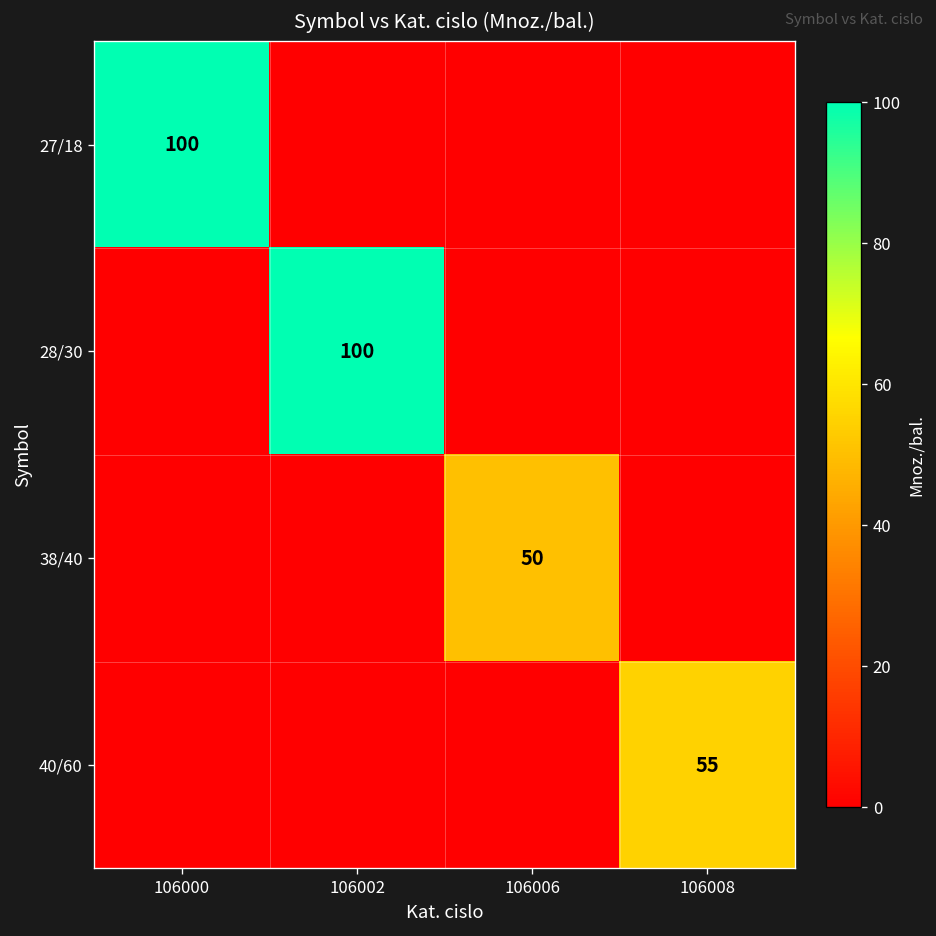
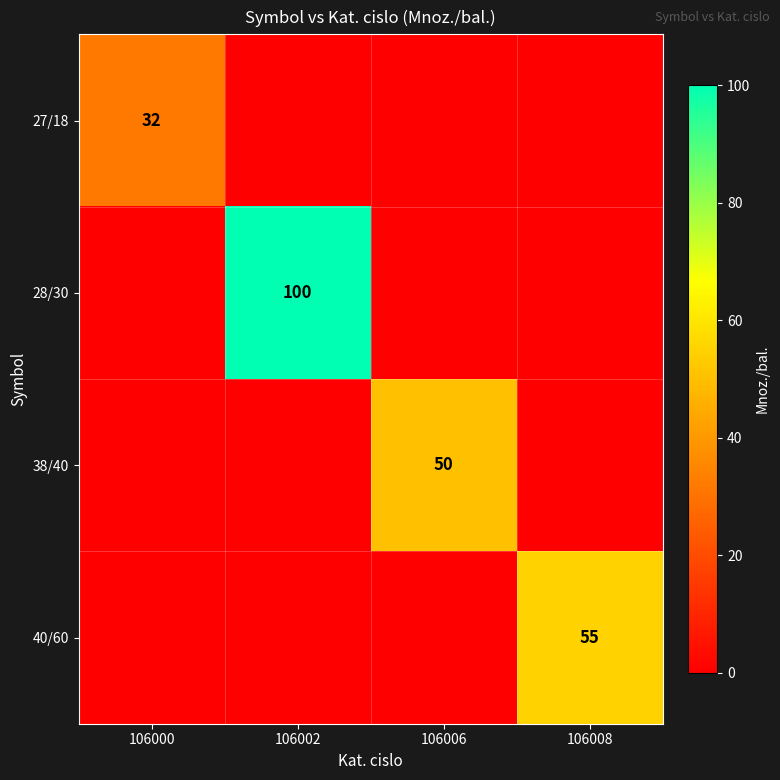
  {
    "27/18": {
-     "106000": 100
+     "106000": 32
    },
    "28/30": {
      "106002": 100
    },
    "38/40": {
      "106006": 50
    },
    "40/60": {
      "106008": 55
    }
  }
